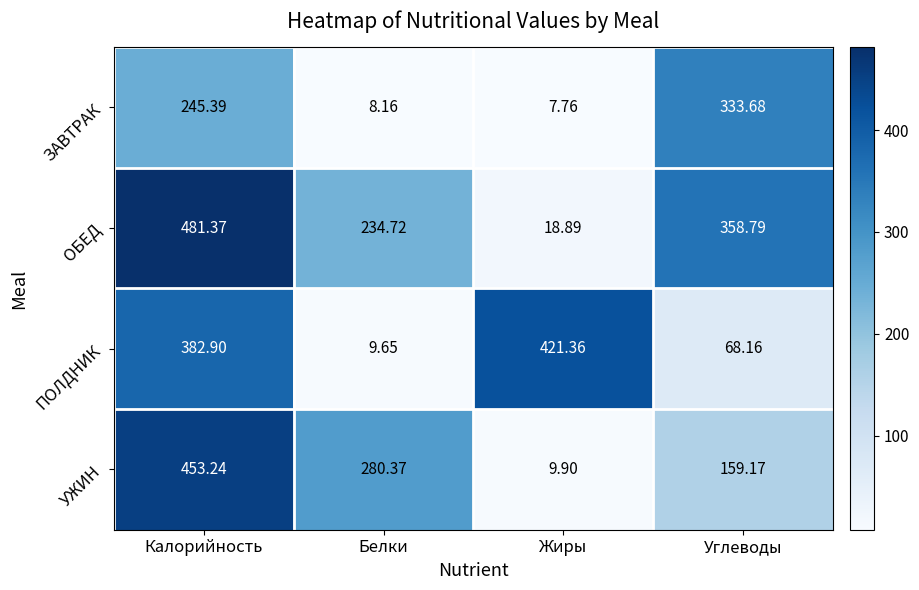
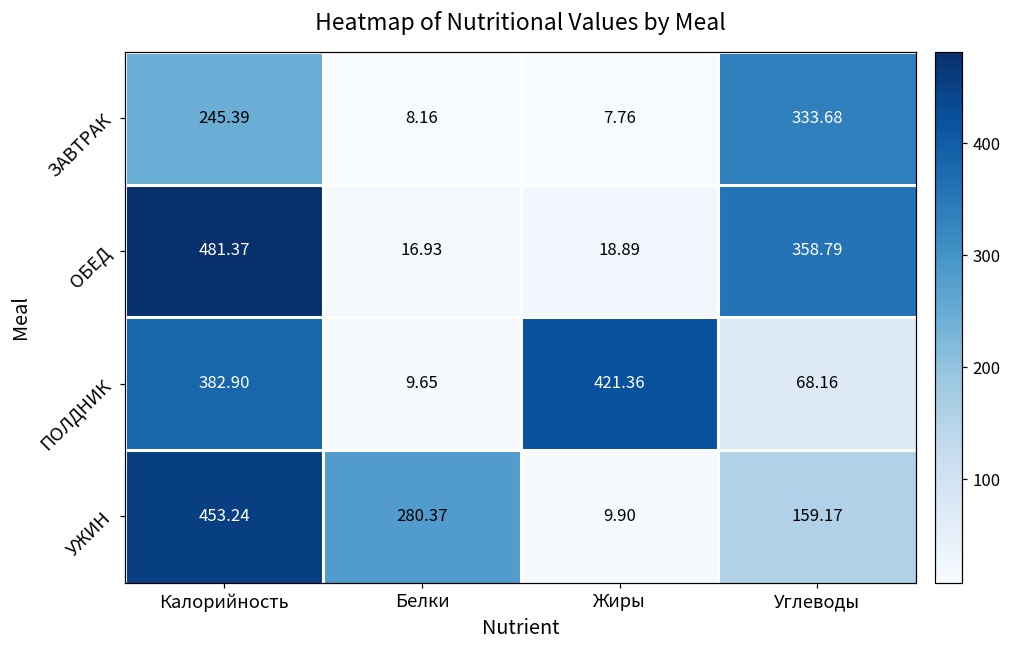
  {
    "ЗАВТРАК": {
      "Калорийность": 245.39,
      "Белки": 8.16,
      "Жиры": 7.76,
      "Углеводы": 333.68
    },
    "ОБЕД": {
      "Калорийность": 481.37,
-     "Белки": 234.72,
+     "Белки": 16.93,
      "Жиры": 18.89,
      "Углеводы": 358.79
    },
    "ПОЛДНИК": {
      "Калорийность": 382.90,
      "Белки": 9.65,
      "Жиры": 421.36,
      "Углеводы": 68.16
    },
    "УЖИН": {
      "Калорийность": 453.24,
      "Белки": 280.37,
      "Жиры": 9.90,
      "Углеводы": 159.17
    }
  }
